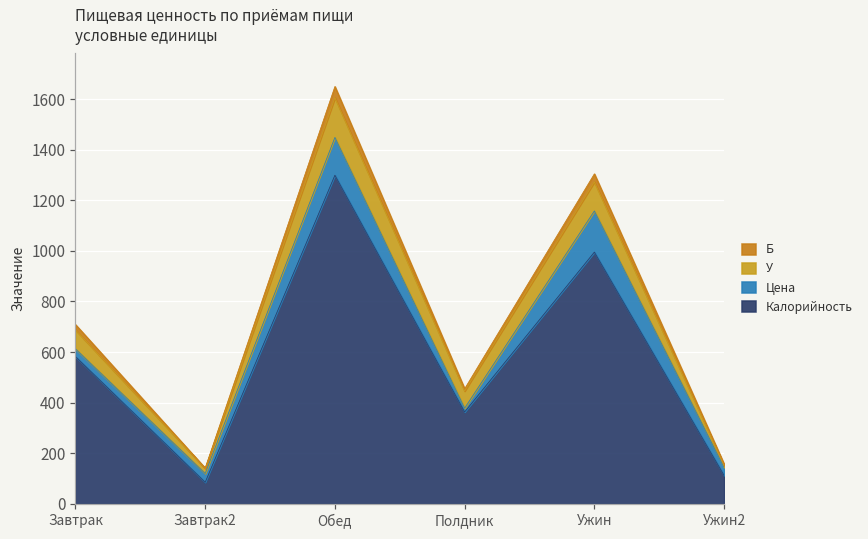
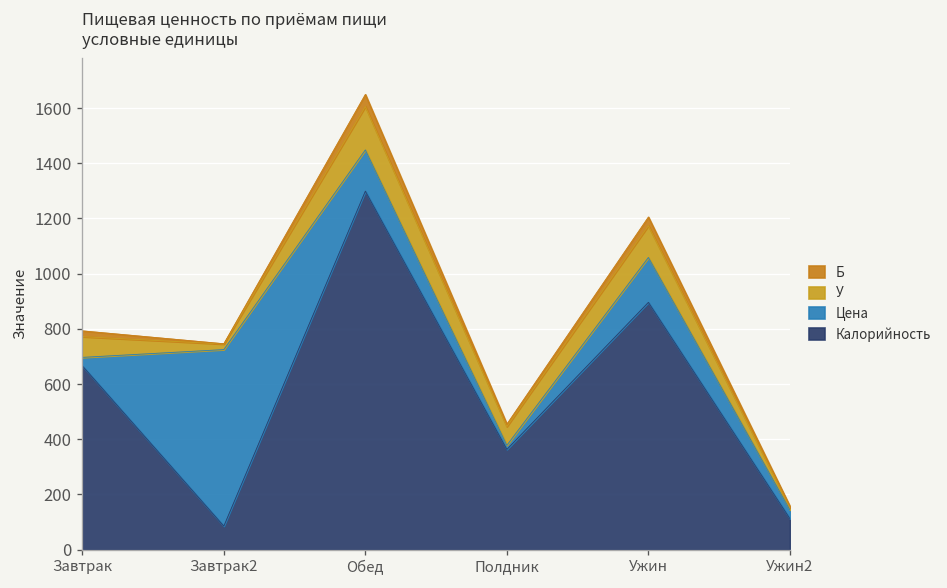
  {
    "Калорийность": {
-     "Завтрак": 580,
+     "Завтрак": 670,
      "Завтрак2": 90,
      "Обед": 1300,
      "Полдник": 360,
-     "Ужин": 1000,
+     "Ужин": 900,
      "Ужин2": 110
    },
    "Цена": {
      "Завтрак": 30,
-     "Завтрак2": 30,
+     "Завтрак2": 640,
      "Обед": 150,
      "Полдник": 10,
      "Ужин": 160
    }
  }
